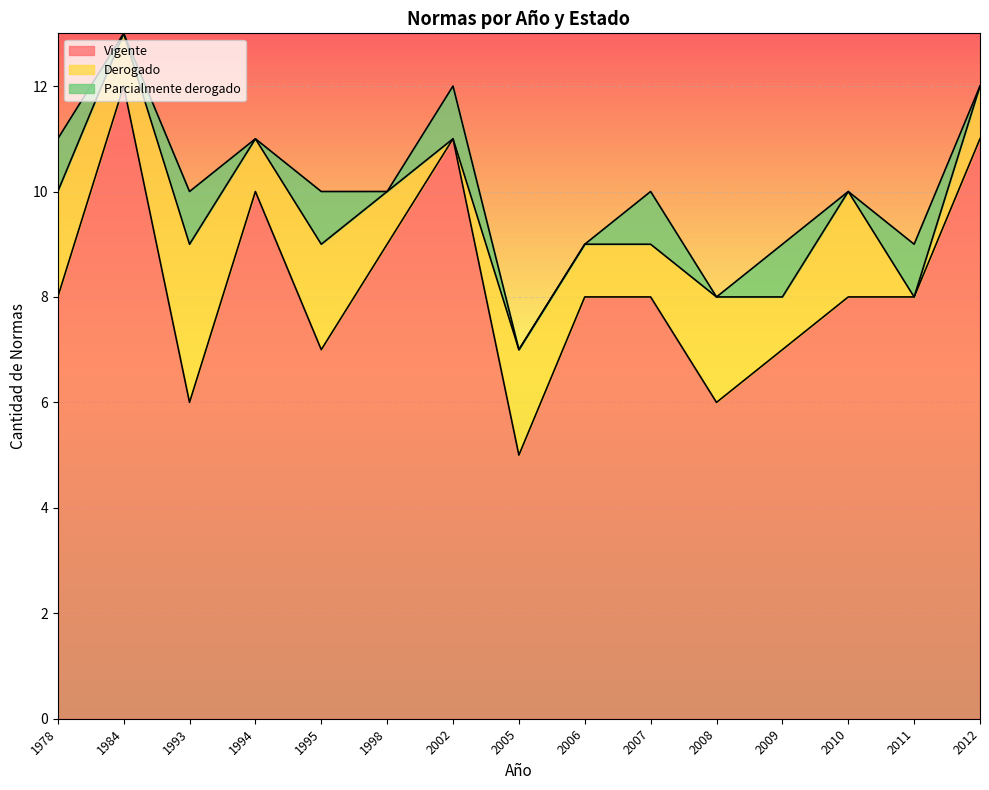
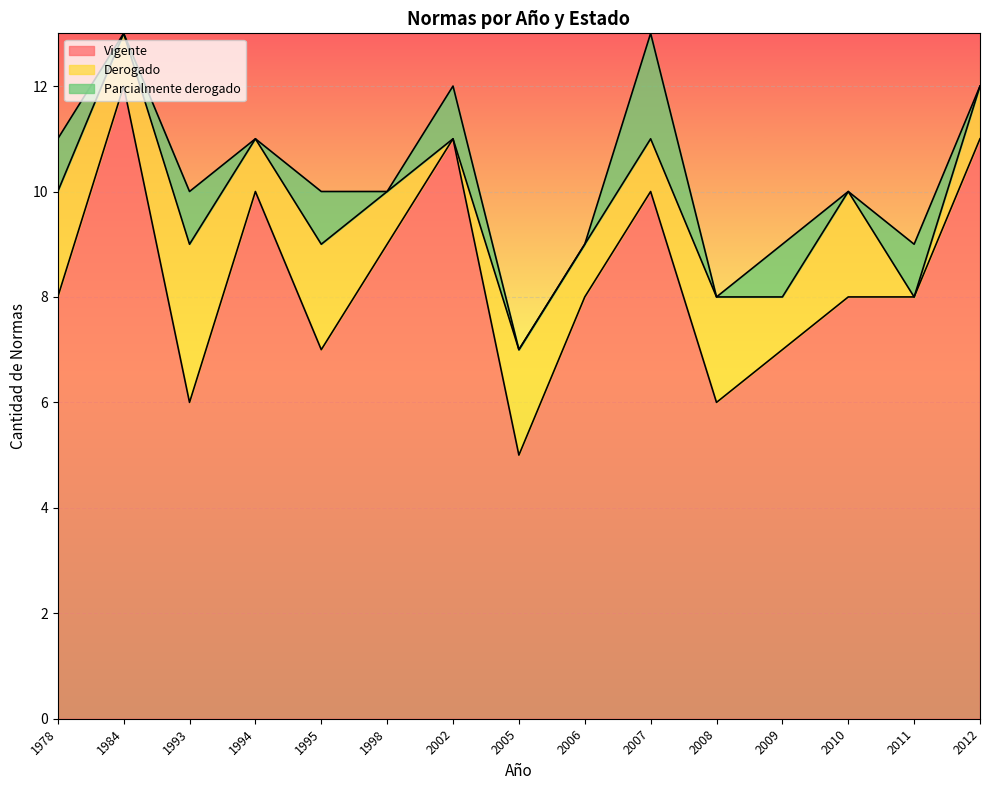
  {
    "Vigente": {
      "1978": 8,
      "1993": 6,
      "1994": 10,
      "1995": 7,
      "1998": 9,
      "2005": 5,
      "2006": 8,
-     "2007": 8,
+     "2007": 10,
      "2008": 6,
      "2009": 7,
      "2010": 8,
      "2012": 11
    },
    "Derogado": {
      "1978": 2,
      "1993": 3,
      "1995": 2,
      "2007": 1,
      "2009": 1
    },
    "Parcialmente derogado": {
      "1978": 1,
      "1993": 1,
      "1995": 1,
      "2002": 1,
-     "2007": 1,
+     "2007": 2,
      "2009": 1,
      "2011": 1
    }
  }
